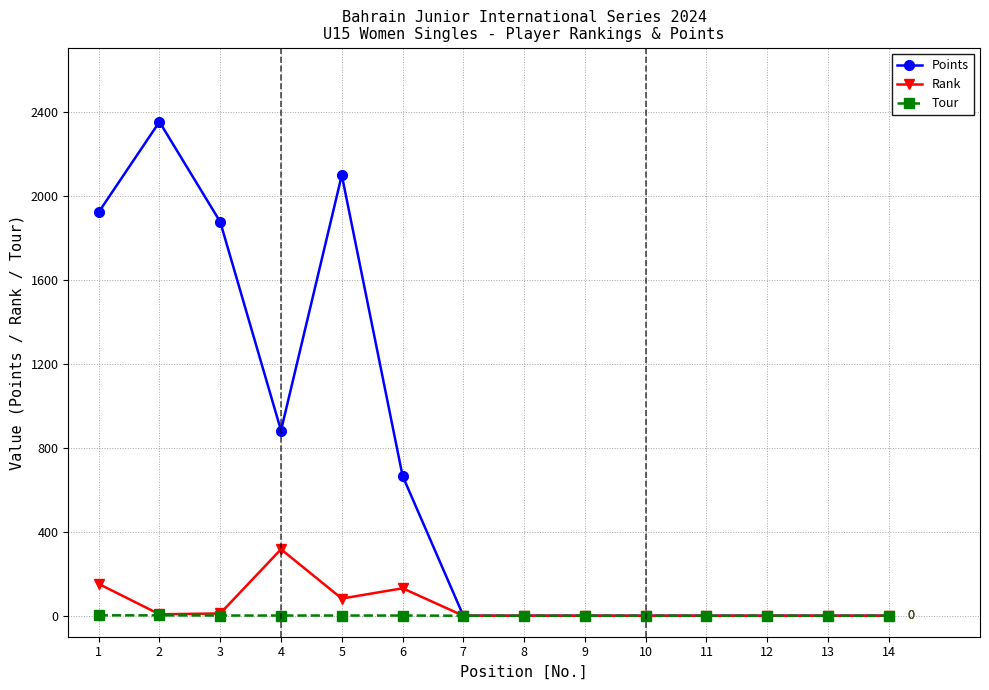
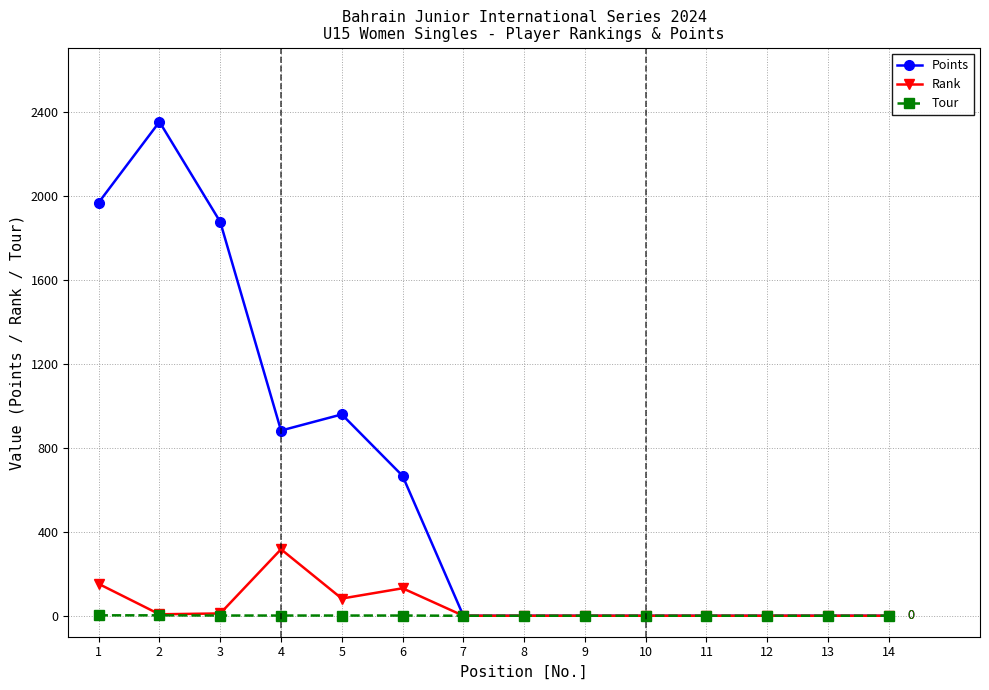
  {
    "Points": {
-     "1": 1920,
+     "1": 1970,
      "2": 2360,
      "3": 1880,
      "4": 880,
-     "5": 2100,
+     "5": 960,
      "6": 670
    },
    "Rank": {
      "1": 150,
      "4": 320,
      "5": 80,
      "6": 130
    },
    "Tour": {
      "1": 0,
      "4": 0,
      "5": 0,
      "6": 0
    }
  }
